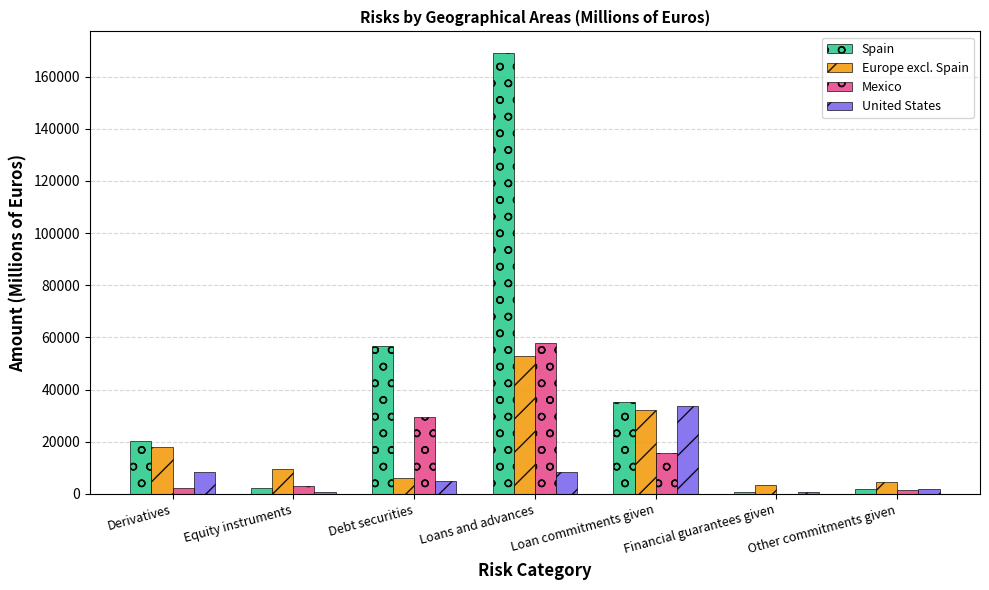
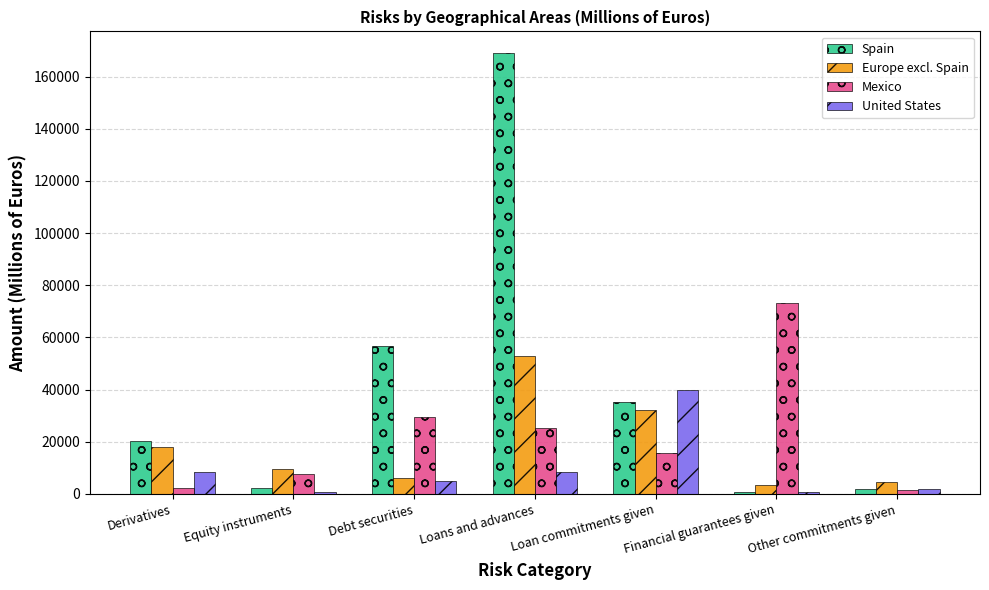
  {
    "Spain": {
      "Derivatives": 20000,
      "Equity instruments": 2000,
      "Debt securities": 57000,
      "Loans and advances": 169000,
      "Loan commitments given": 35000,
      "Other commitments given": 2000
    },
    "Europe excl. Spain": {
      "Derivatives": 18000,
      "Equity instruments": 10000,
      "Debt securities": 6000,
      "Loans and advances": 53000,
      "Loan commitments given": 32000,
      "Financial guarantees given": 3000,
      "Other commitments given": 4000
    },
    "Mexico": {
      "Derivatives": 2000,
-     "Equity instruments": 3000,
+     "Equity instruments": 8000,
      "Debt securities": 29000,
-     "Loans and advances": 58000,
+     "Loans and advances": 25000,
      "Loan commitments given": 16000,
-     "Financial guarantees given": 0,
+     "Financial guarantees given": 73000,
      "Other commitments given": 2000
    },
    "United States": {
      "Derivatives": 8000,
      "Debt securities": 5000,
      "Loans and advances": 8000,
-     "Loan commitments given": 34000,
+     "Loan commitments given": 40000,
      "Other commitments given": 2000
    }
  }
